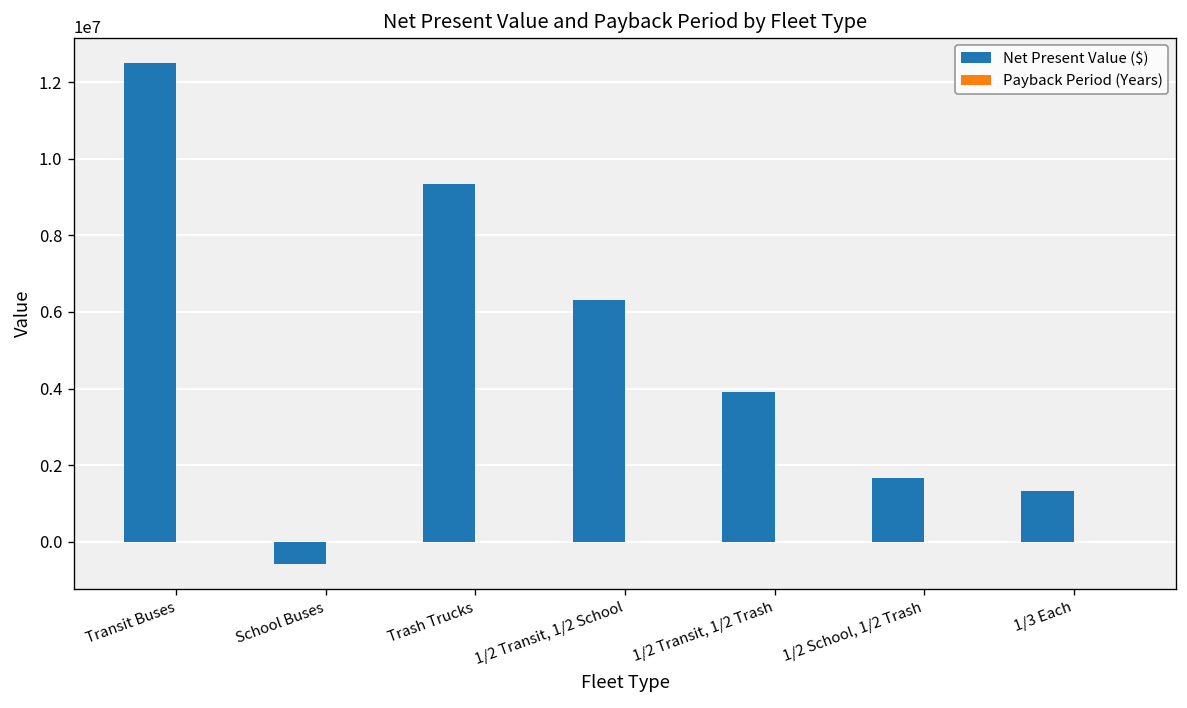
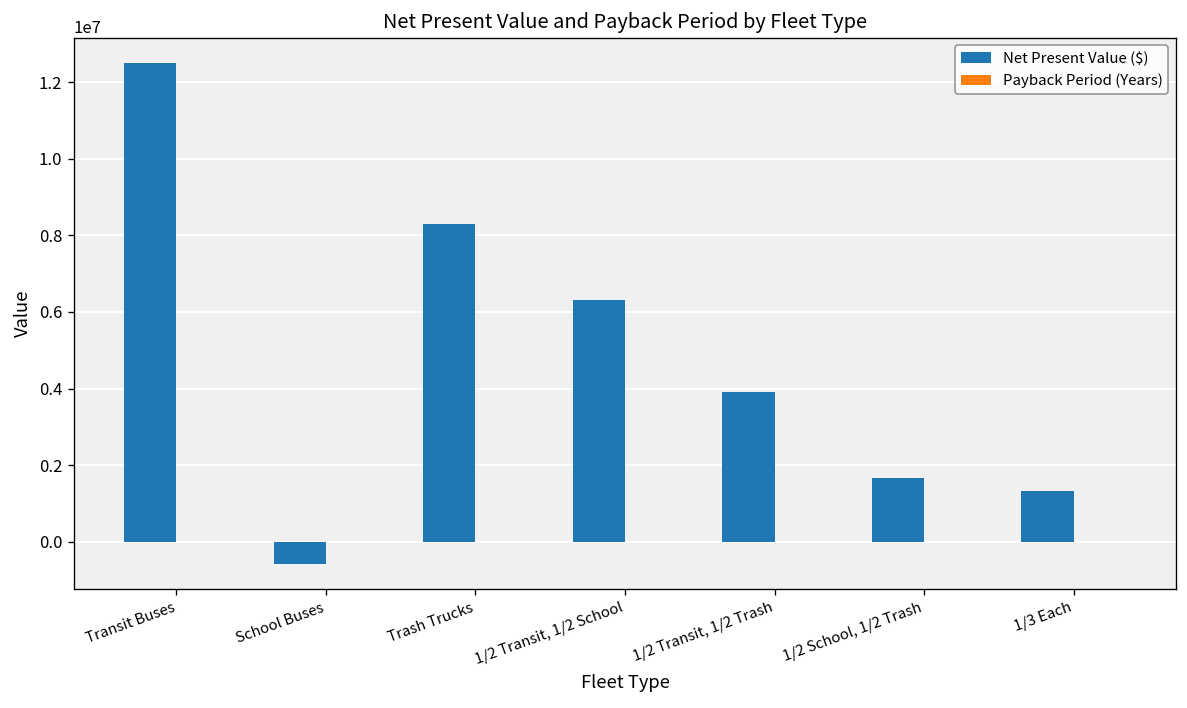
  {
    "Net Present Value ($)": {
      "Transit Buses": 12500000,
      "School Buses": -600000,
-     "Trash Trucks": 9300000,
+     "Trash Trucks": 8300000,
      "1/2 Transit, 1/2 School": 6300000,
      "1/2 Transit, 1/2 Trash": 3900000,
      "1/2 School, 1/2 Trash": 1700000,
      "1/3 Each": 1300000
    }
  }
